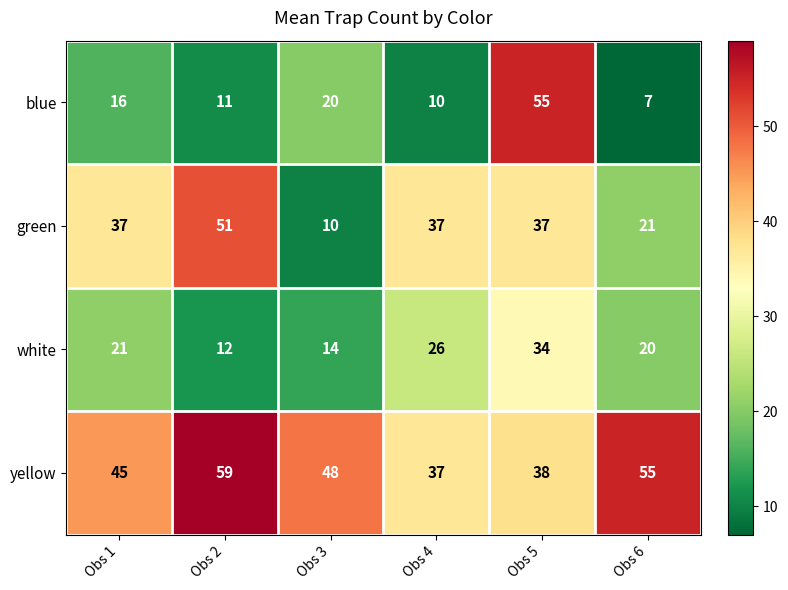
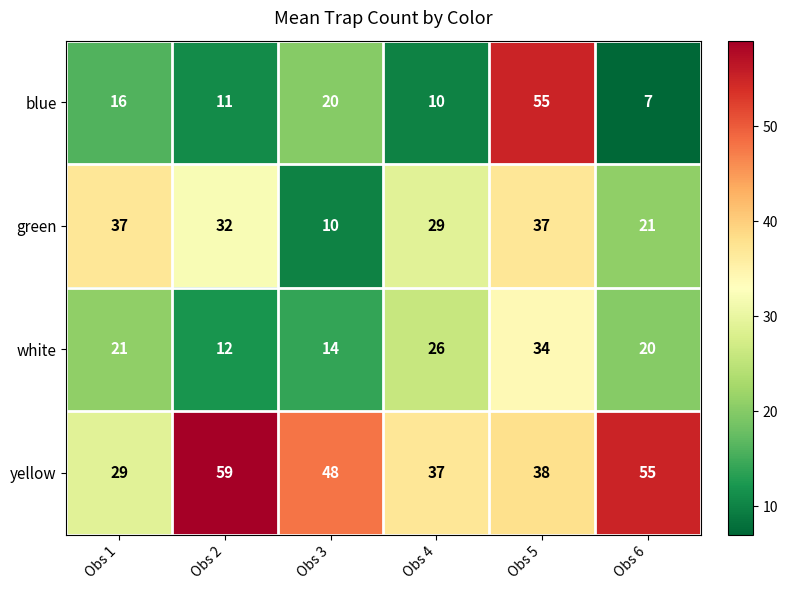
  {
    "blue": {
      "Obs 1": 16,
      "Obs 2": 11,
      "Obs 3": 20,
      "Obs 4": 10,
      "Obs 5": 55,
      "Obs 6": 7
    },
    "green": {
      "Obs 1": 37,
-     "Obs 2": 51,
+     "Obs 2": 32,
      "Obs 3": 10,
-     "Obs 4": 37,
+     "Obs 4": 29,
      "Obs 5": 37,
      "Obs 6": 21
    },
    "white": {
      "Obs 1": 21,
      "Obs 2": 12,
      "Obs 3": 14,
      "Obs 4": 26,
      "Obs 5": 34,
      "Obs 6": 20
    },
    "yellow": {
-     "Obs 1": 45,
+     "Obs 1": 29,
      "Obs 2": 59,
      "Obs 3": 48,
      "Obs 4": 37,
      "Obs 5": 38,
      "Obs 6": 55
    }
  }
